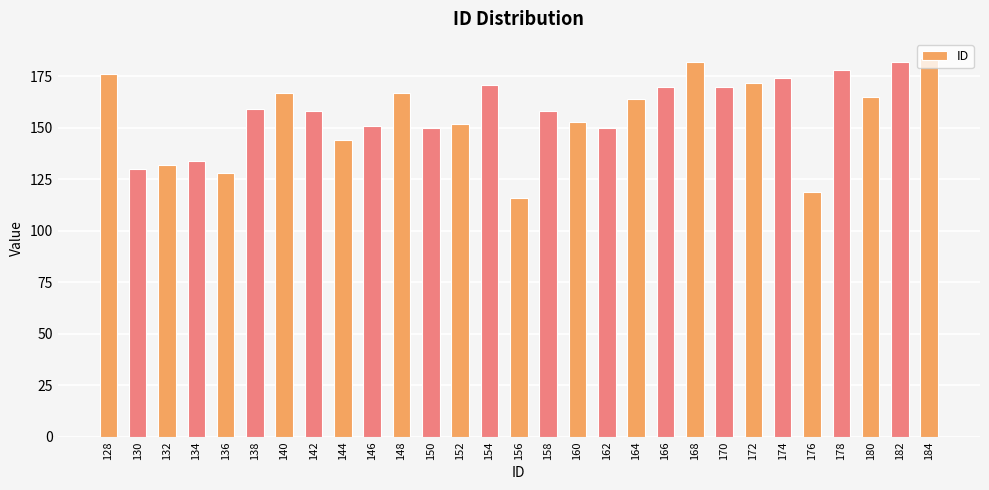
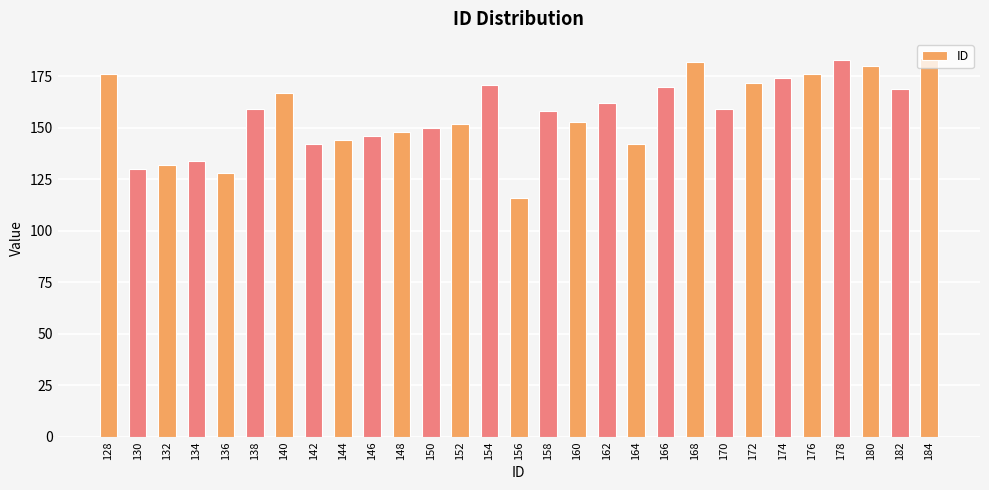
  {
    "128": 176,
    "130": 130,
    "132": 132,
    "134": 134,
    "136": 128,
    "138": 159,
    "140": 167,
-   "142": 158,
+   "142": 142,
    "144": 144,
-   "146": 151,
-   "148": 167,
+   "146": 146,
+   "148": 148,
    "150": 150,
    "152": 152,
    "154": 171,
    "156": 116,
    "158": 158,
    "160": 153,
-   "162": 150,
-   "164": 164,
+   "162": 162,
+   "164": 142,
    "166": 170,
    "168": 182,
-   "170": 170,
+   "170": 159,
    "172": 172,
    "174": 174,
-   "176": 119,
-   "178": 178,
-   "180": 165,
-   "182": 182
+   "176": 176,
+   "178": 183,
+   "180": 180,
+   "182": 169
  }
